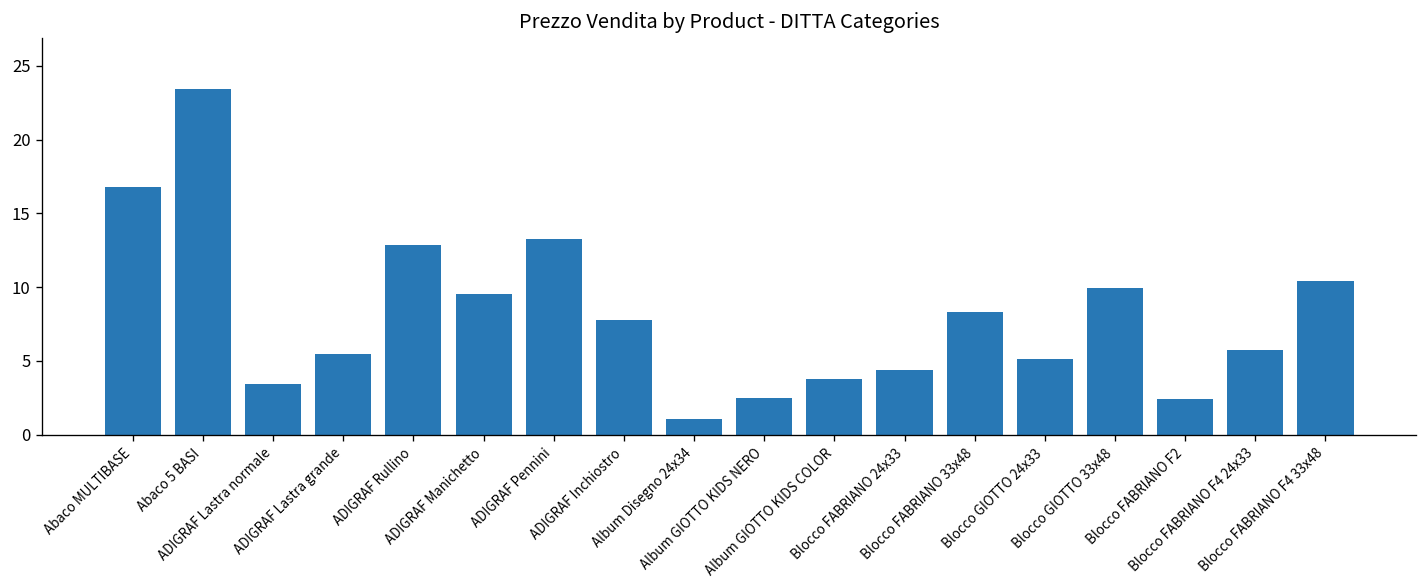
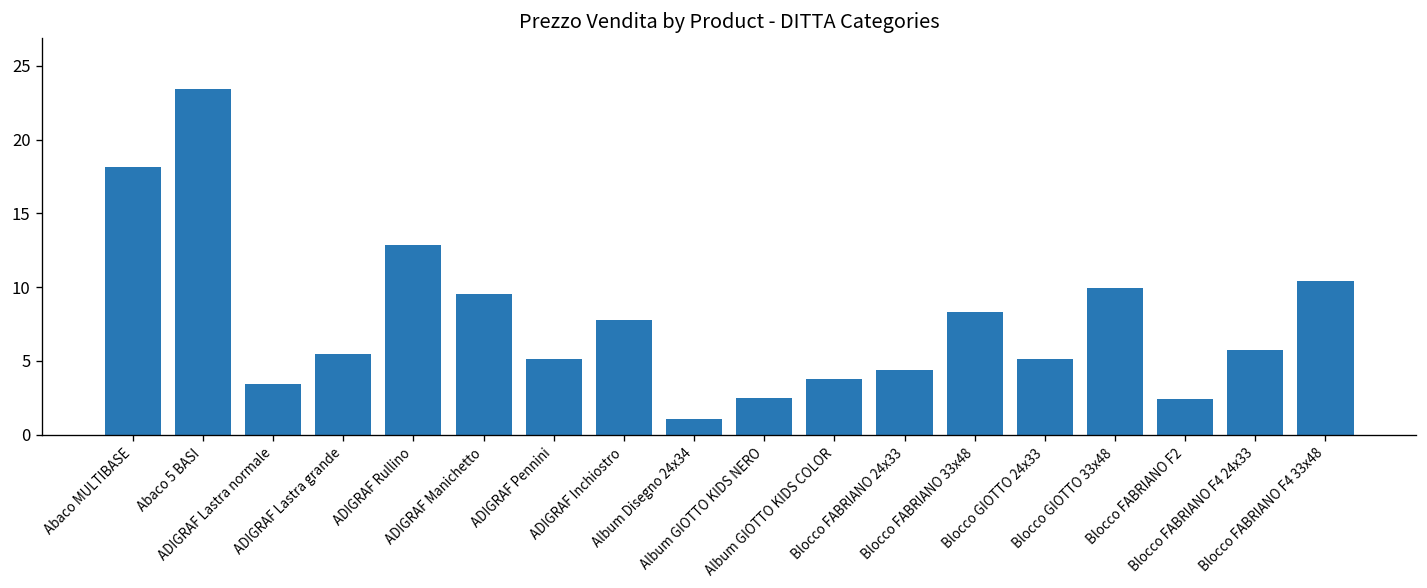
  {
-   "Abaco MULTIBASE": 16.8,
+   "Abaco MULTIBASE": 18.1,
    "Abaco 5 BASI": 23.4,
    "ADIGRAF Lastra normale": 3.5,
    "ADIGRAF Lastra grande": 5.5,
    "ADIGRAF Rullino": 12.9,
    "ADIGRAF Manichetto": 9.5,
-   "ADIGRAF Pennini": 13.2,
+   "ADIGRAF Pennini": 5.2,
    "ADIGRAF Inchiostro": 7.8,
    "Album Disegno 24x34": 1.1,
    "Album GIOTTO KIDS NERO": 2.5,
    "Album GIOTTO KIDS COLOR": 3.8,
    "Blocco FABRIANO 24x33": 4.4,
    "Blocco FABRIANO 33x48": 8.3,
    "Blocco GIOTTO 24x33": 5.1,
    "Blocco GIOTTO 33x48": 9.9,
    "Blocco FABRIANO F2": 2.4,
    "Blocco FABRIANO F4 24x33": 5.8,
    "Blocco FABRIANO F4 33x48": 10.4
  }
